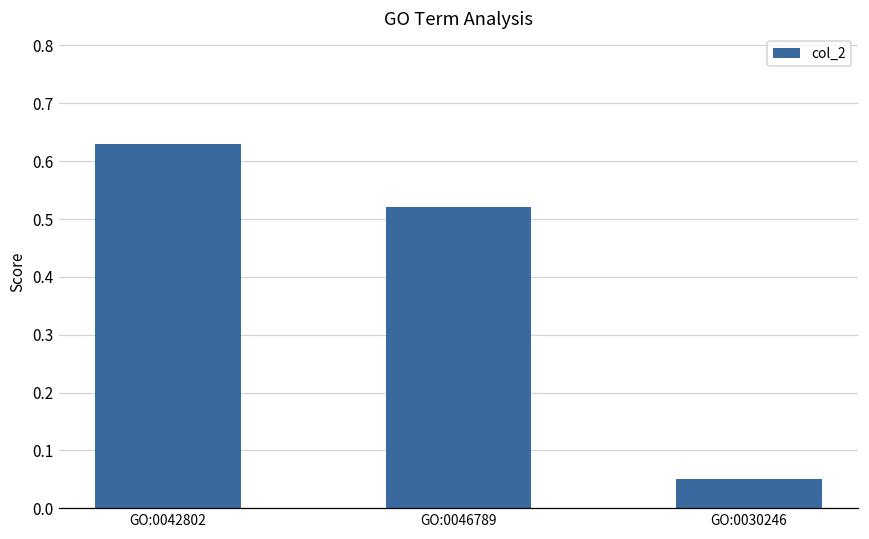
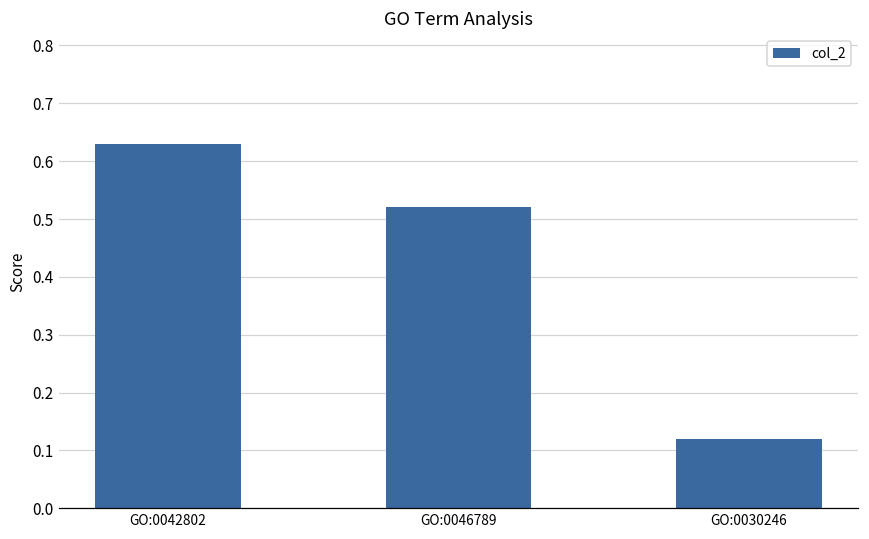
  {
    "GO:0042802": 0.63,
    "GO:0046789": 0.52,
-   "GO:0030246": 0.05
+   "GO:0030246": 0.12
  }
